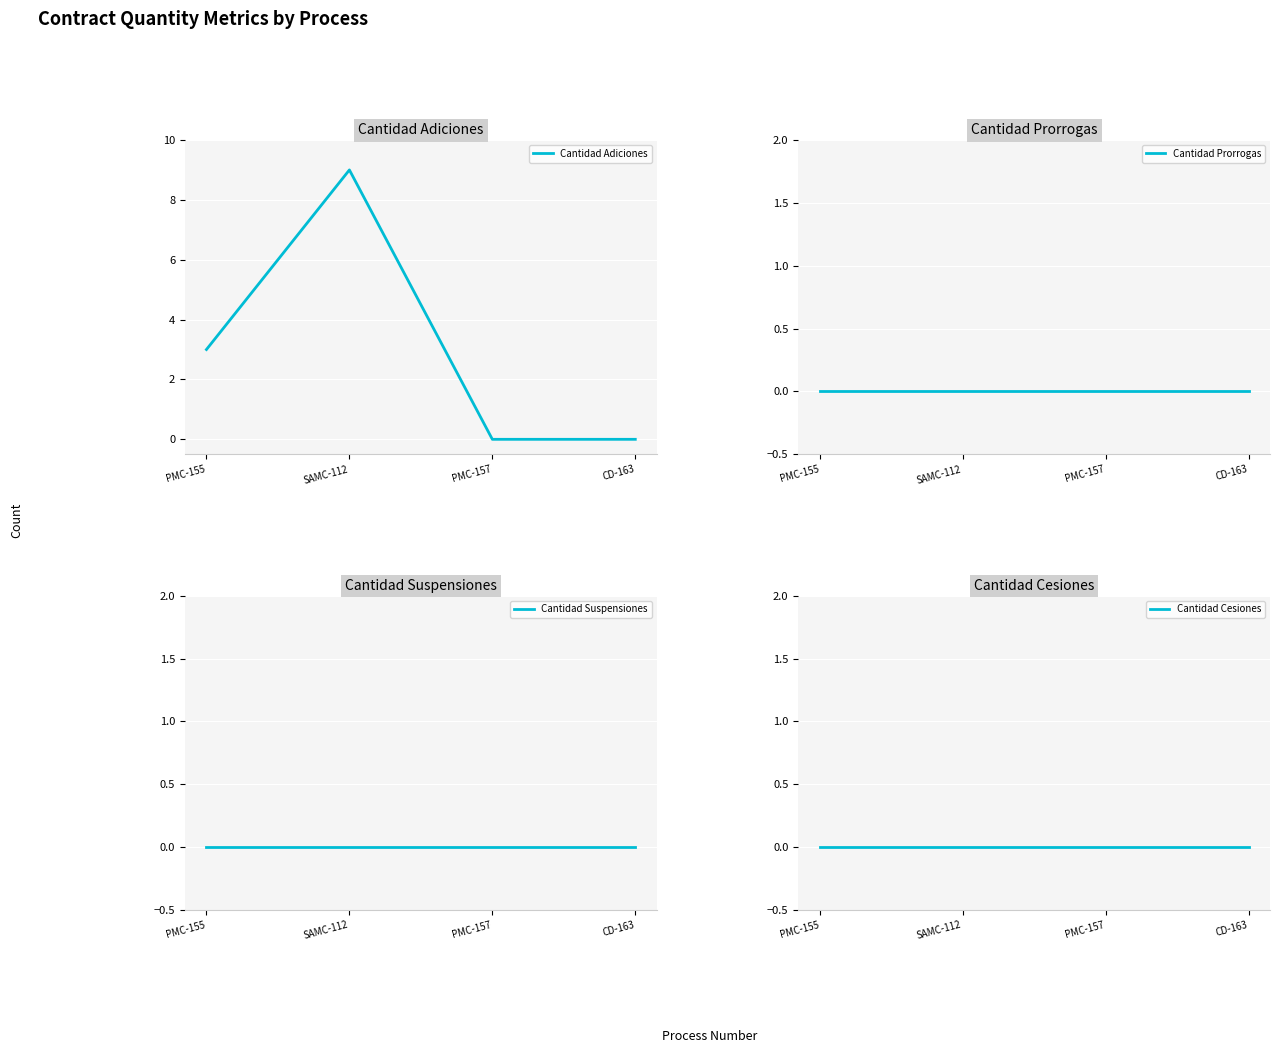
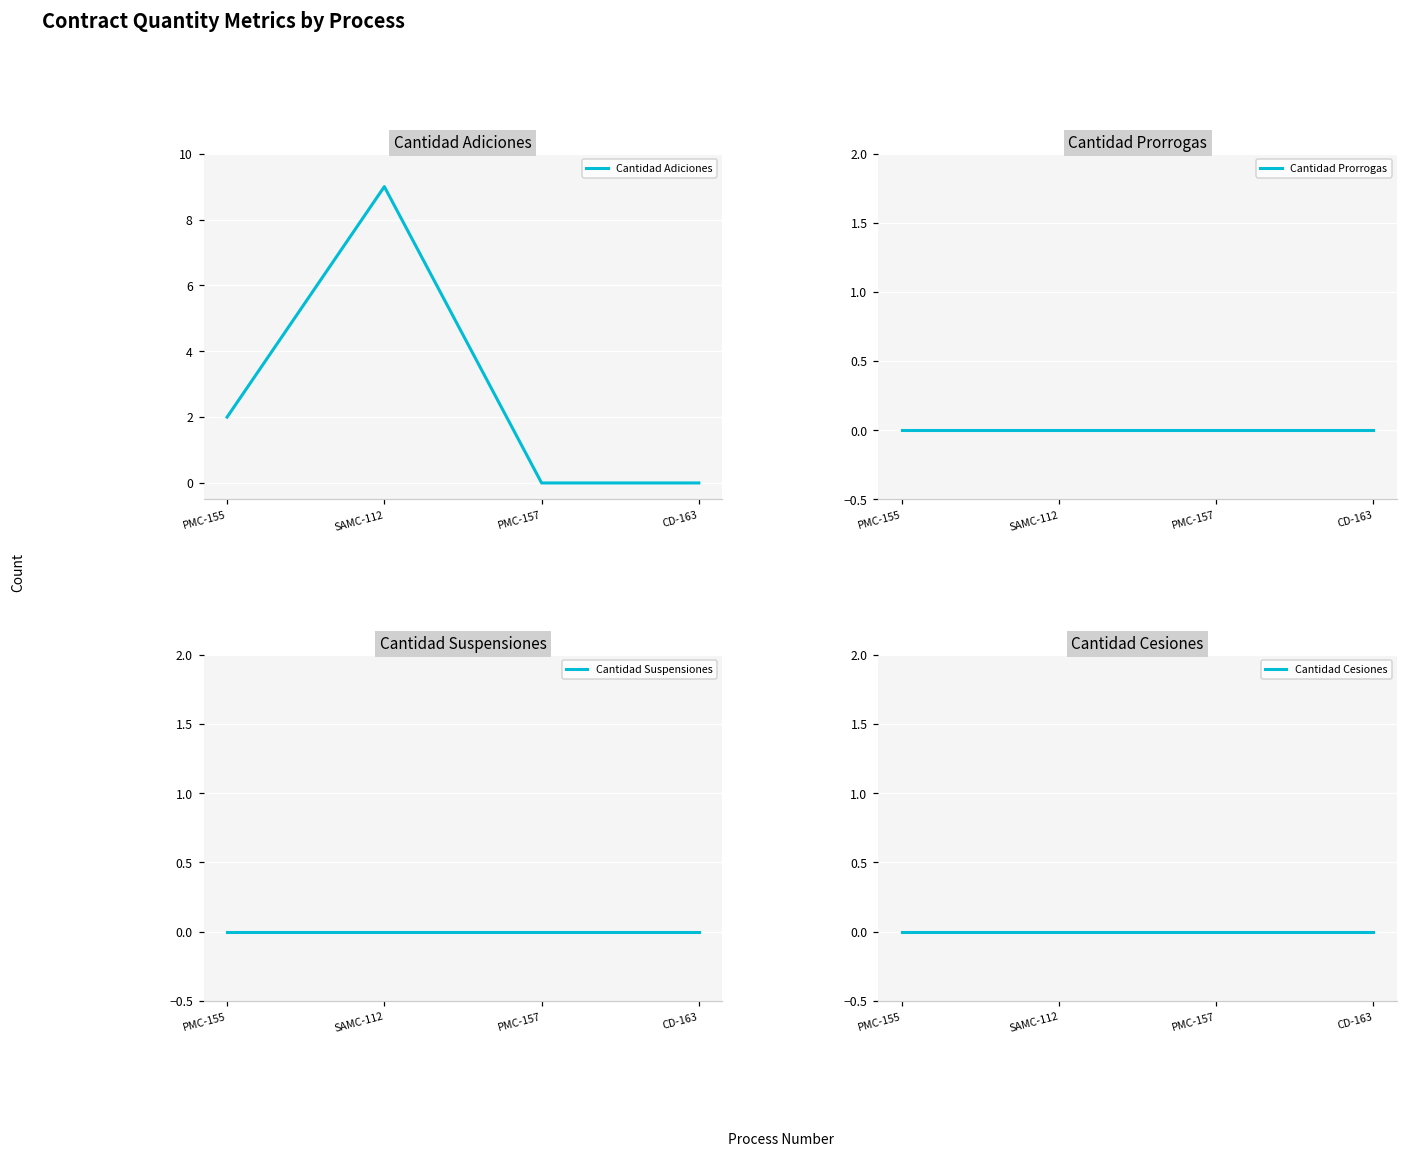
  {
    "Cantidad Adiciones": {
-     "PMC-155": 3,
+     "PMC-155": 2,
      "SAMC-112": 9,
      "PMC-157": 0,
      "CD-163": 0
    },
    "Cantidad Prorrogas": {
      "PMC-155": 0.00,
      "SAMC-112": 0.00,
      "PMC-157": 0.00,
      "CD-163": 0.00
    },
    "Cantidad Suspensiones": {
      "PMC-155": 0.00,
      "SAMC-112": 0.00,
      "PMC-157": 0.00,
      "CD-163": 0.00
    },
    "Cantidad Cesiones": {
      "PMC-155": 0.00,
      "SAMC-112": 0.00,
      "PMC-157": 0.00,
      "CD-163": 0.00
    }
  }
